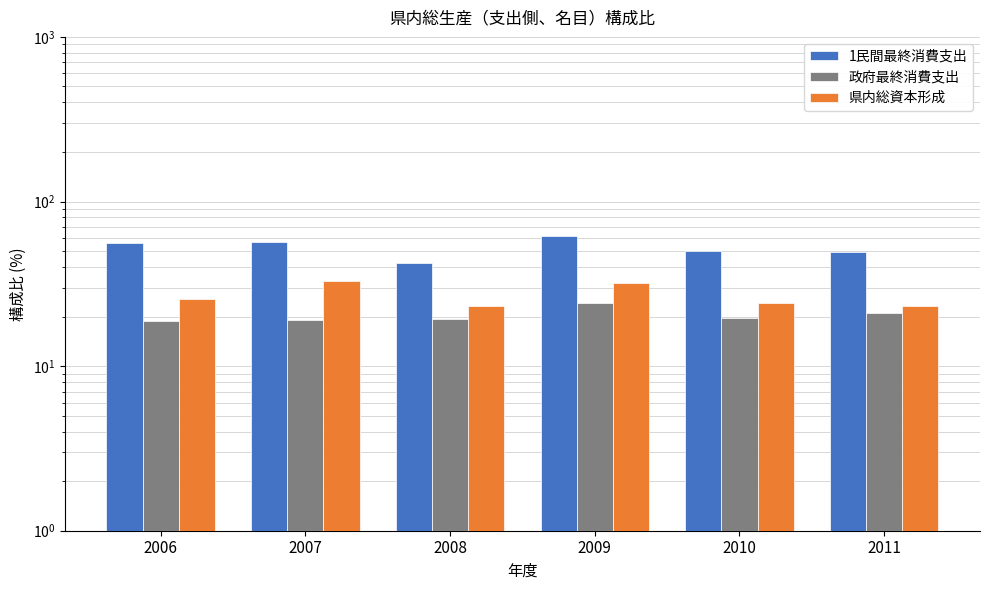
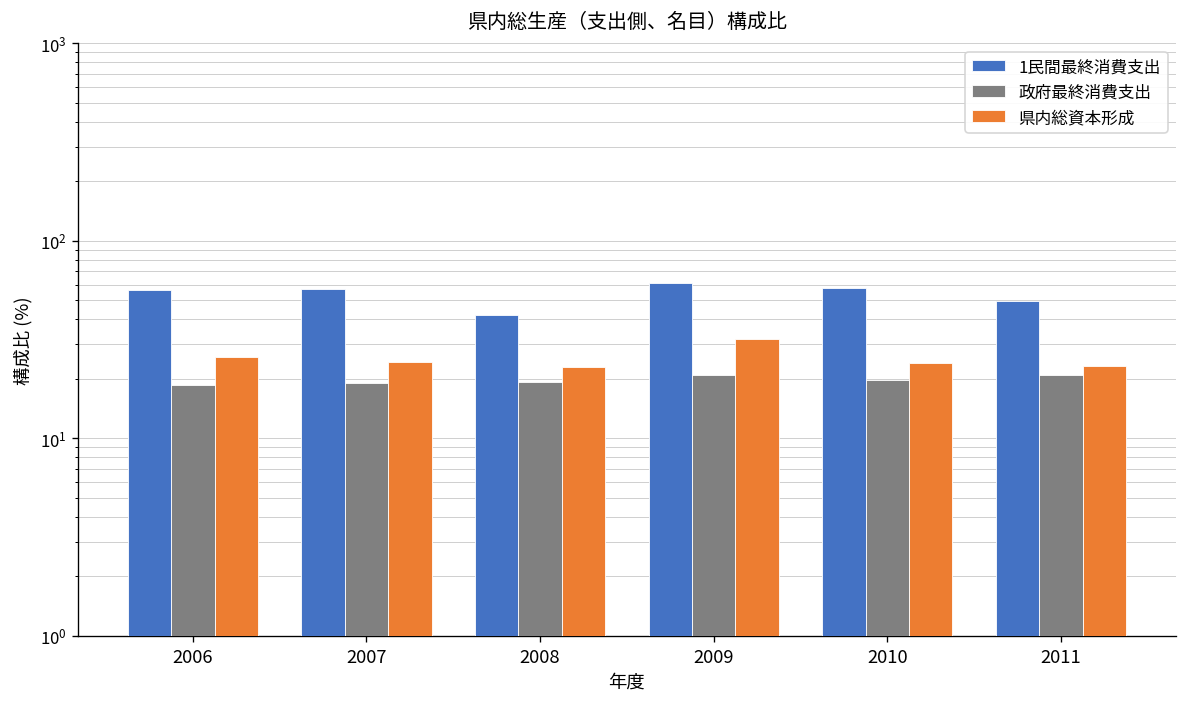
  {
    "1民間最終消費支出": {
      "2006": 56,
      "2007": 57,
      "2008": 42,
      "2009": 61,
-     "2010": 50,
+     "2010": 58,
      "2011": 49
    },
    "政府最終消費支出": {
      "2006": 19,
      "2007": 19,
      "2008": 19,
-     "2009": 24,
+     "2009": 21,
      "2010": 20,
      "2011": 21
    },
    "県内総資本形成": {
      "2006": 26,
-     "2007": 33,
+     "2007": 24,
      "2008": 23,
      "2009": 32,
      "2010": 24,
      "2011": 23
    }
  }
